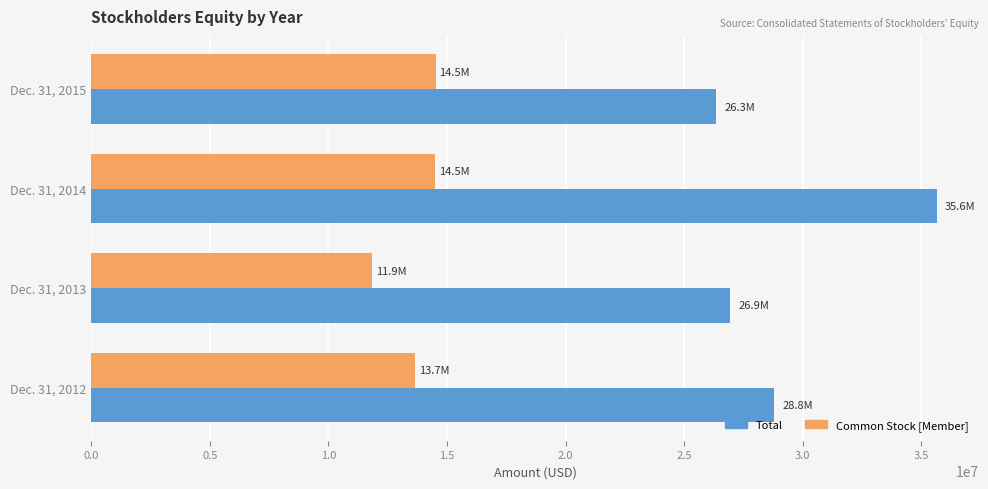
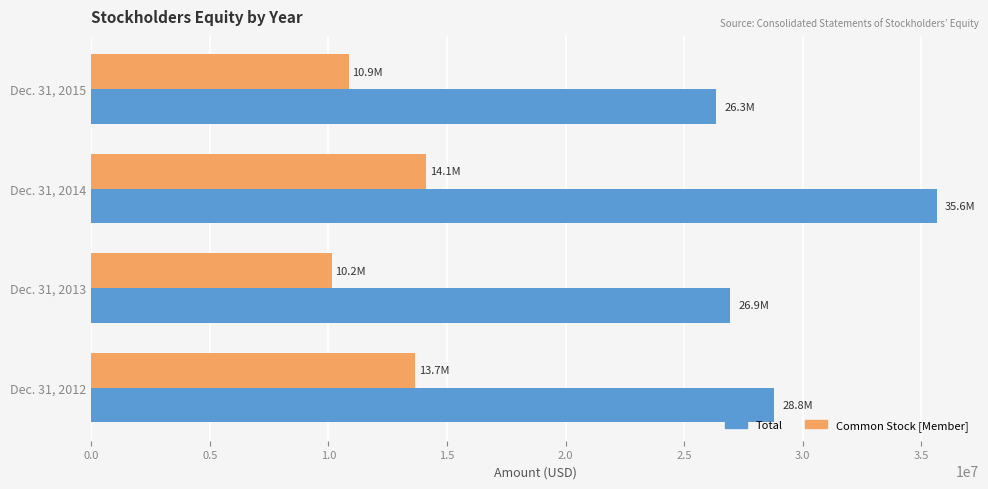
  {
    "Total": {
      "Dec. 31, 2015": "26.3M",
      "Dec. 31, 2014": "35.6M",
      "Dec. 31, 2013": "26.9M",
      "Dec. 31, 2012": "28.8M"
    },
    "Common Stock [Member]": {
-     "Dec. 31, 2015": "14.5M",
-     "Dec. 31, 2014": "14.5M",
-     "Dec. 31, 2013": "11.9M",
+     "Dec. 31, 2015": "10.9M",
+     "Dec. 31, 2014": "14.1M",
+     "Dec. 31, 2013": "10.2M",
      "Dec. 31, 2012": "13.7M"
    }
  }
